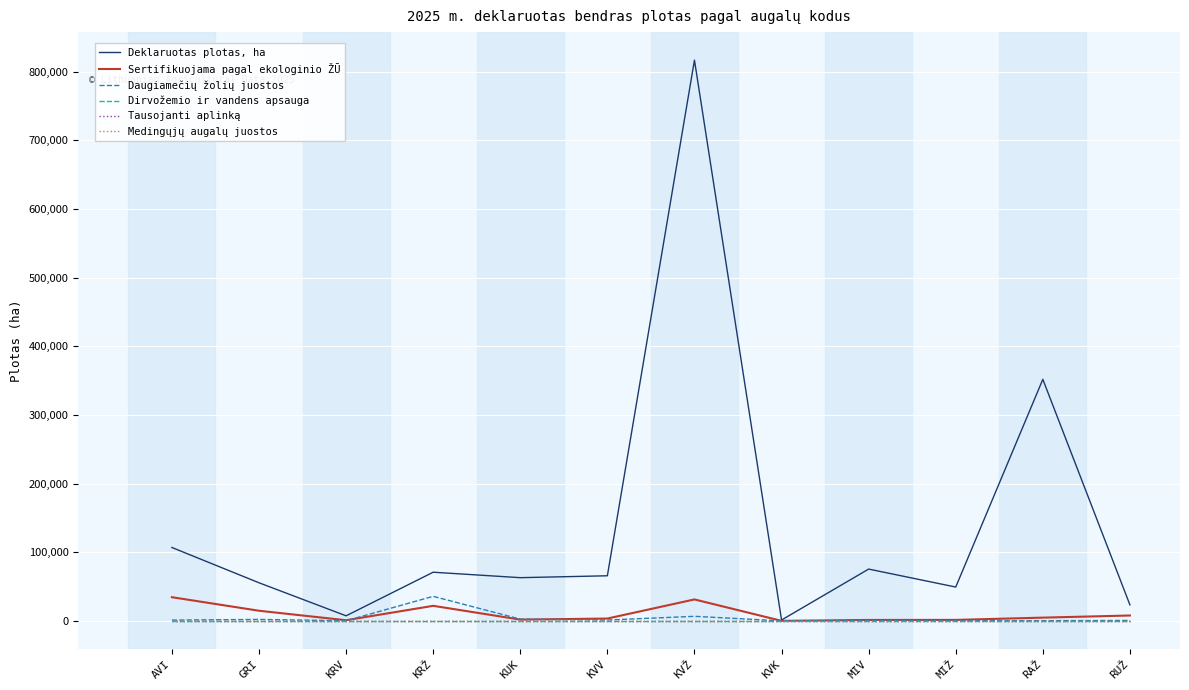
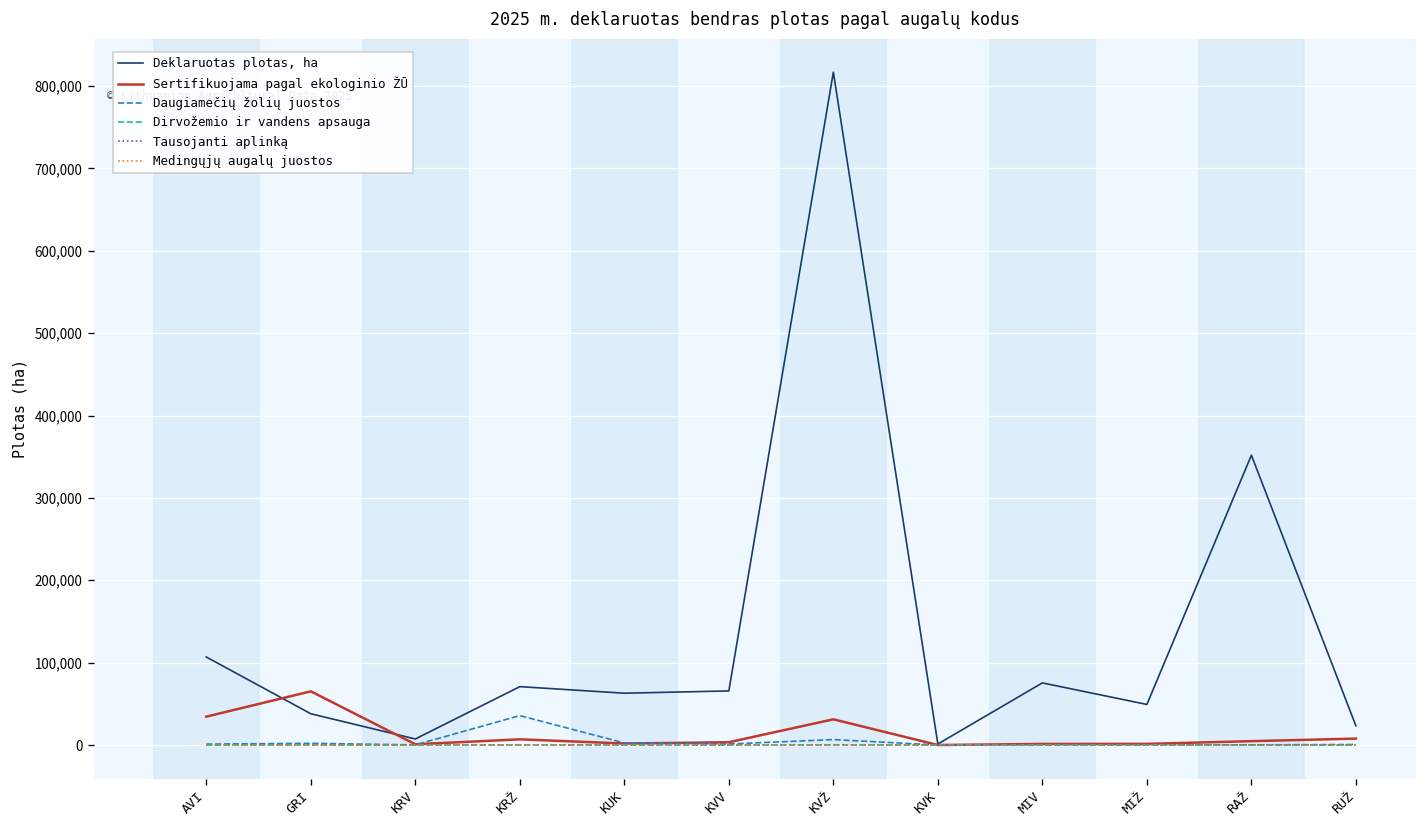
  {
    "Deklaruotas plotas, ha": {
      "AVI": "110,000",
-     "GRI": "60,000",
+     "GRI": "40,000",
      "KRV": "10,000",
      "KRŽ": "70,000",
      "KUK": "60,000",
      "KVV": "70,000",
      "KVŽ": "820,000",
      "MIV": "80,000",
      "MIŽ": "50,000",
      "RAŽ": "350,000",
      "RUŽ": "20,000"
    },
    "Sertifikuojama pagal ekologinio ŽŪ": {
      "AVI": "30,000",
-     "GRI": "10,000",
-     "KRŽ": "20,000",
+     "GRI": "70,000",
+     "KRŽ": "10,000",
      "KVŽ": "30,000",
      "RAŽ": "0",
      "RUŽ": "10,000"
    },
    "Daugiamečių žolių juostos": {
      "KRŽ": "40,000",
      "KVŽ": "10,000"
    },
    "Medingųjų augalų juostos": {
      "KRŽ": "0",
      "KVŽ": "0"
    }
  }
